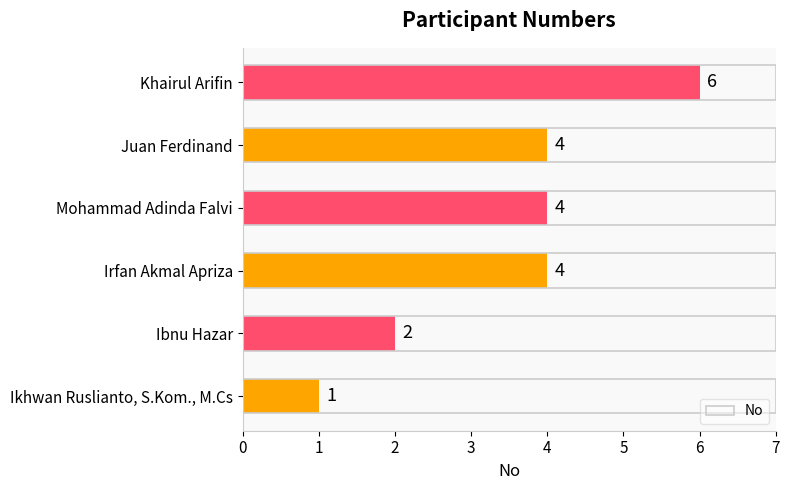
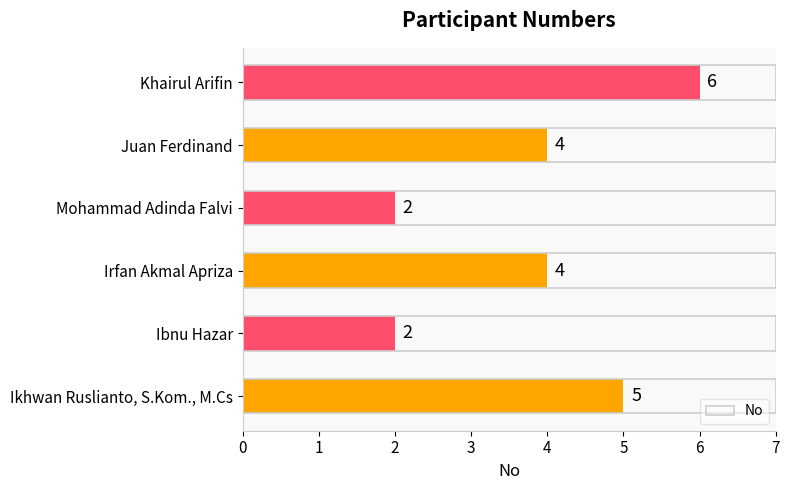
  {
    "Khairul Arifin": 6,
    "Juan Ferdinand": 4,
-   "Mohammad Adinda Falvi": 4,
+   "Mohammad Adinda Falvi": 2,
    "Irfan Akmal Apriza": 4,
    "Ibnu Hazar": 2,
-   "Ikhwan Ruslianto, S.Kom., M.Cs": 1
+   "Ikhwan Ruslianto, S.Kom., M.Cs": 5
  }
